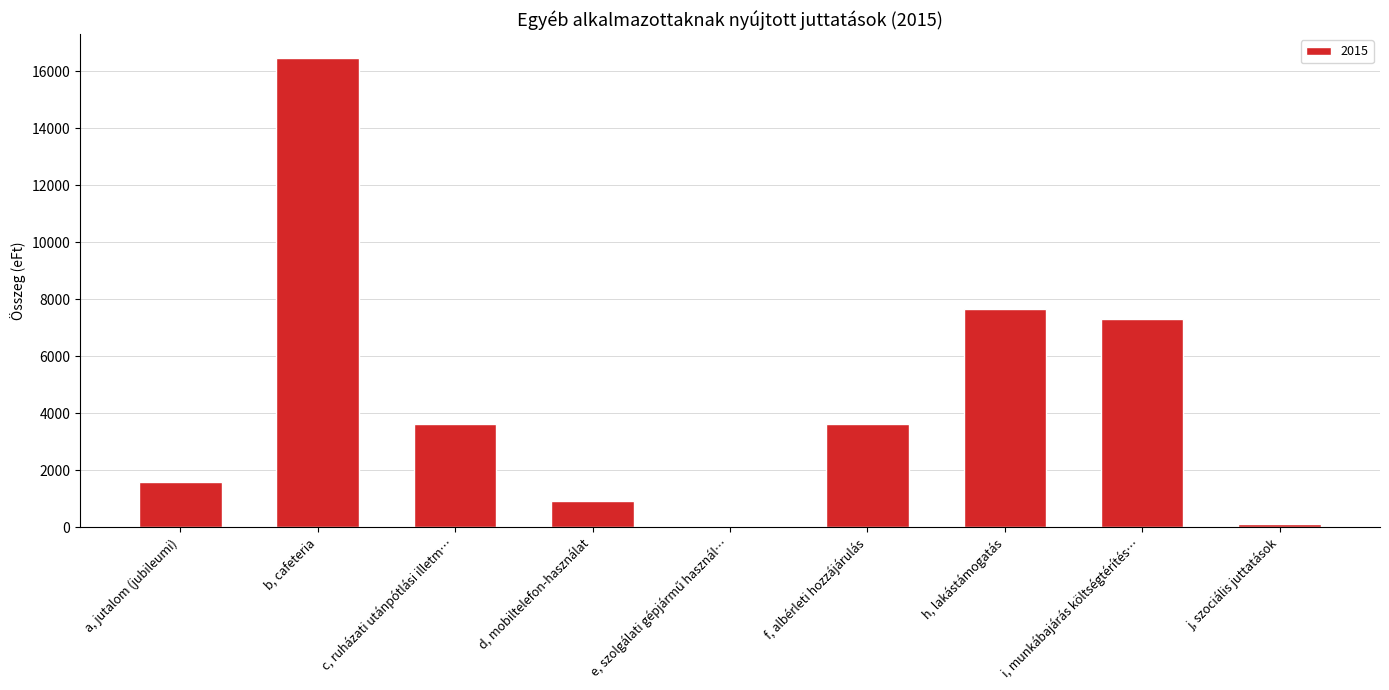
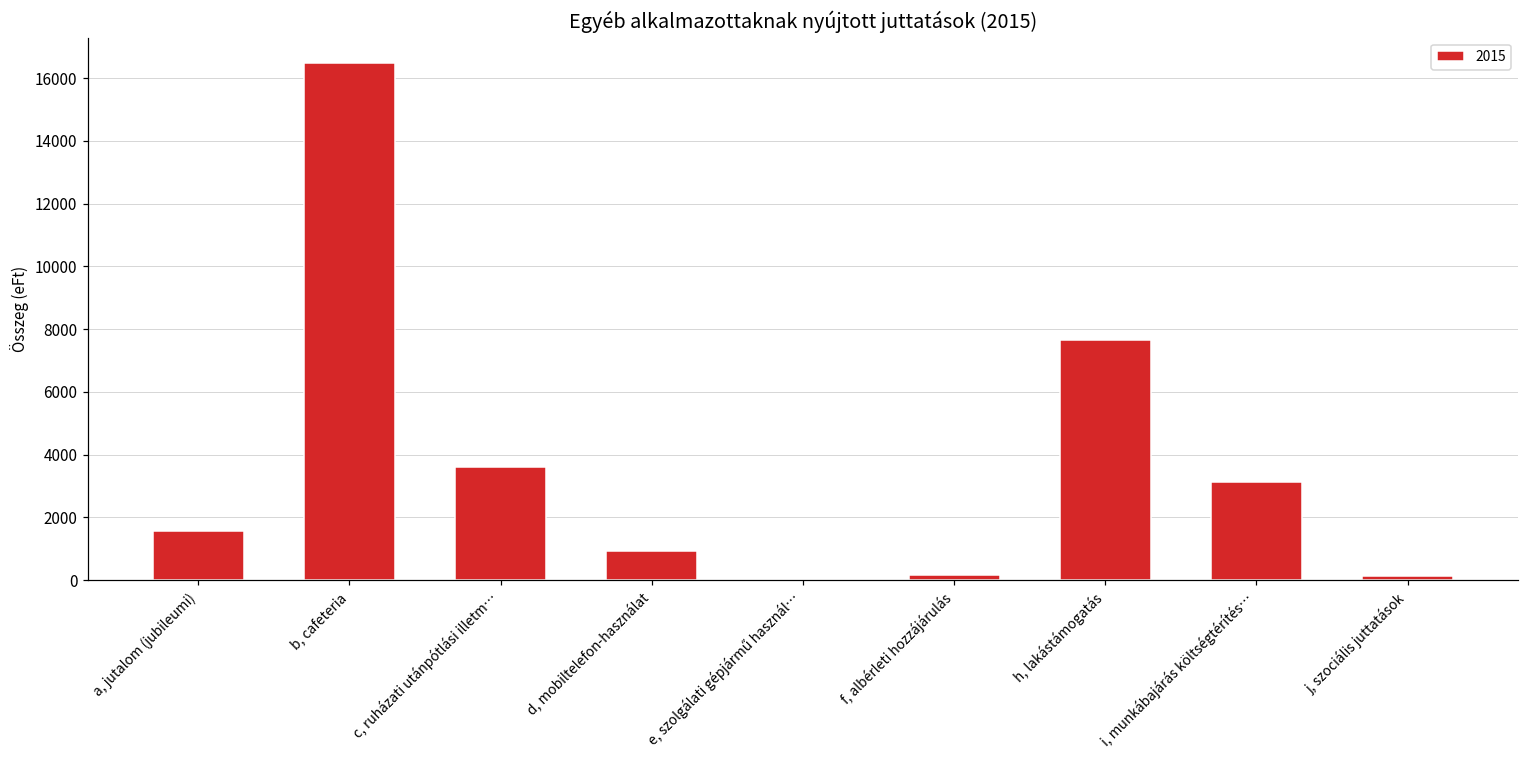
  {
    "a, jutalom (jubileumi)": 1600,
    "b, cafeteria": 16500,
    "c, ruházati utánpótlási illetm…": 3600,
    "d, mobiltelefon-használat": 900,
    "e, szolgálati gépjármű használ…": 0,
-   "f, albérleti hozzájárulás": 3600,
+   "f, albérleti hozzájárulás": 100,
    "h, lakástámogatás": 7700,
-   "i, munkábajárás költségtérítés…": 7300,
+   "i, munkábajárás költségtérítés…": 3100,
    "j, szociális juttatások": 100
  }
